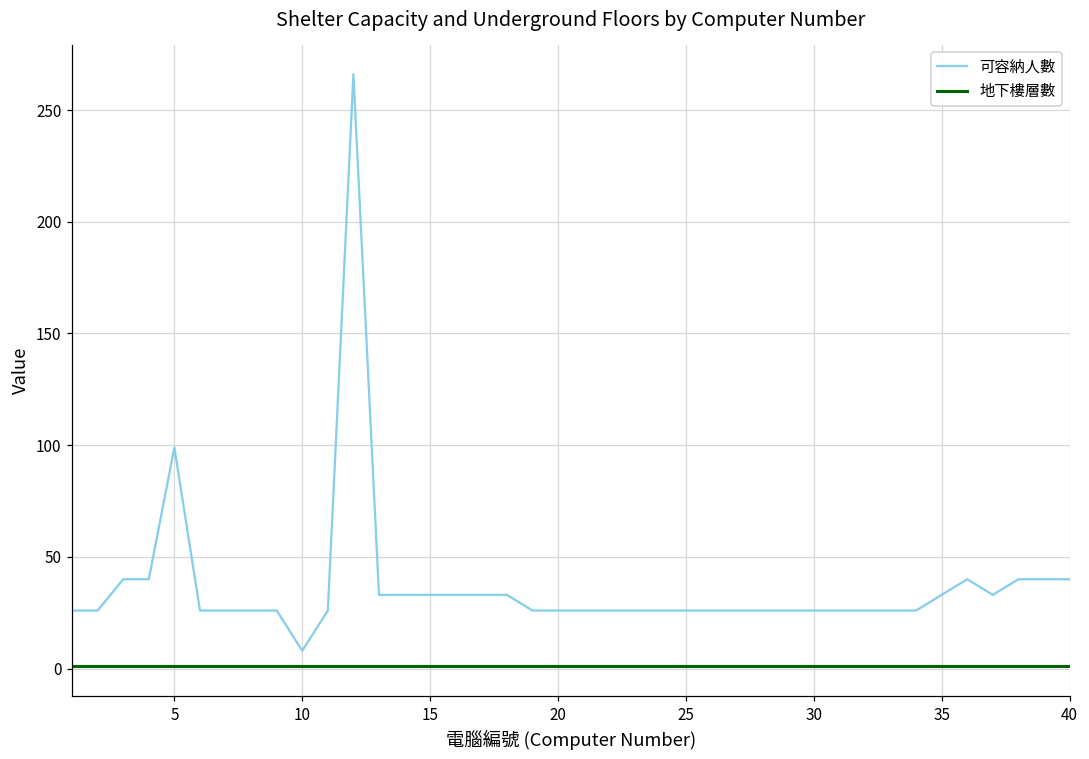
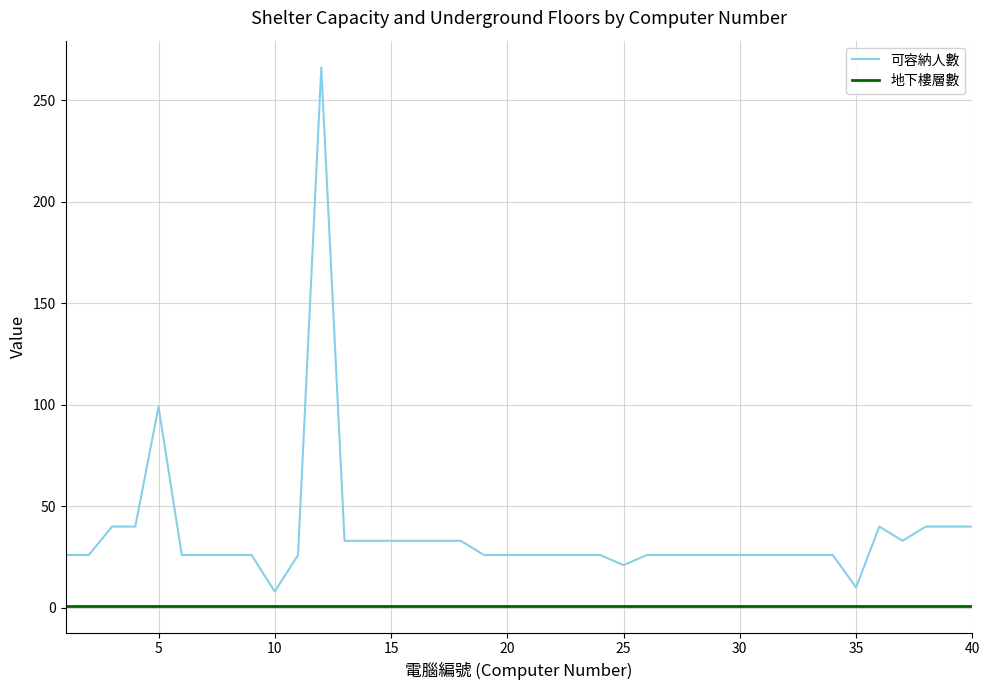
  {
    "可容納人數": {
      "5": 99,
      "10": 8,
      "15": 33,
      "20": 26,
-     "25": 26,
+     "25": 21,
      "30": 26,
-     "35": 33,
+     "35": 10,
      "40": 40
    },
    "地下樓層數": {
      "5": 1,
      "10": 1,
      "15": 1,
      "20": 1,
      "25": 1,
      "30": 1,
      "35": 1,
      "40": 1
    }
  }
